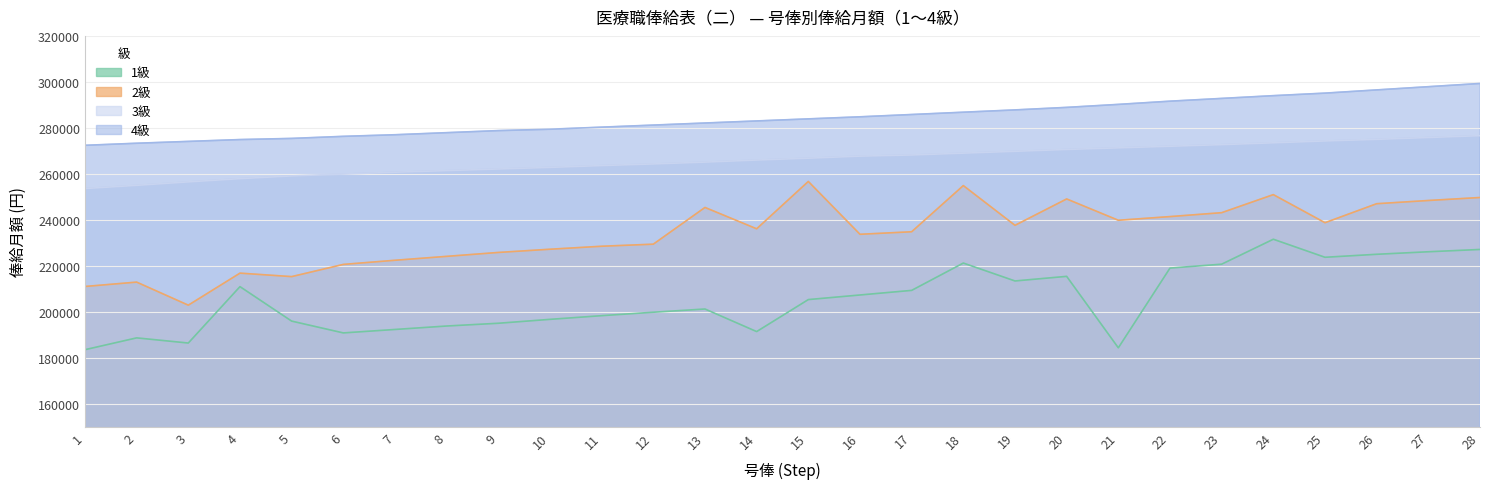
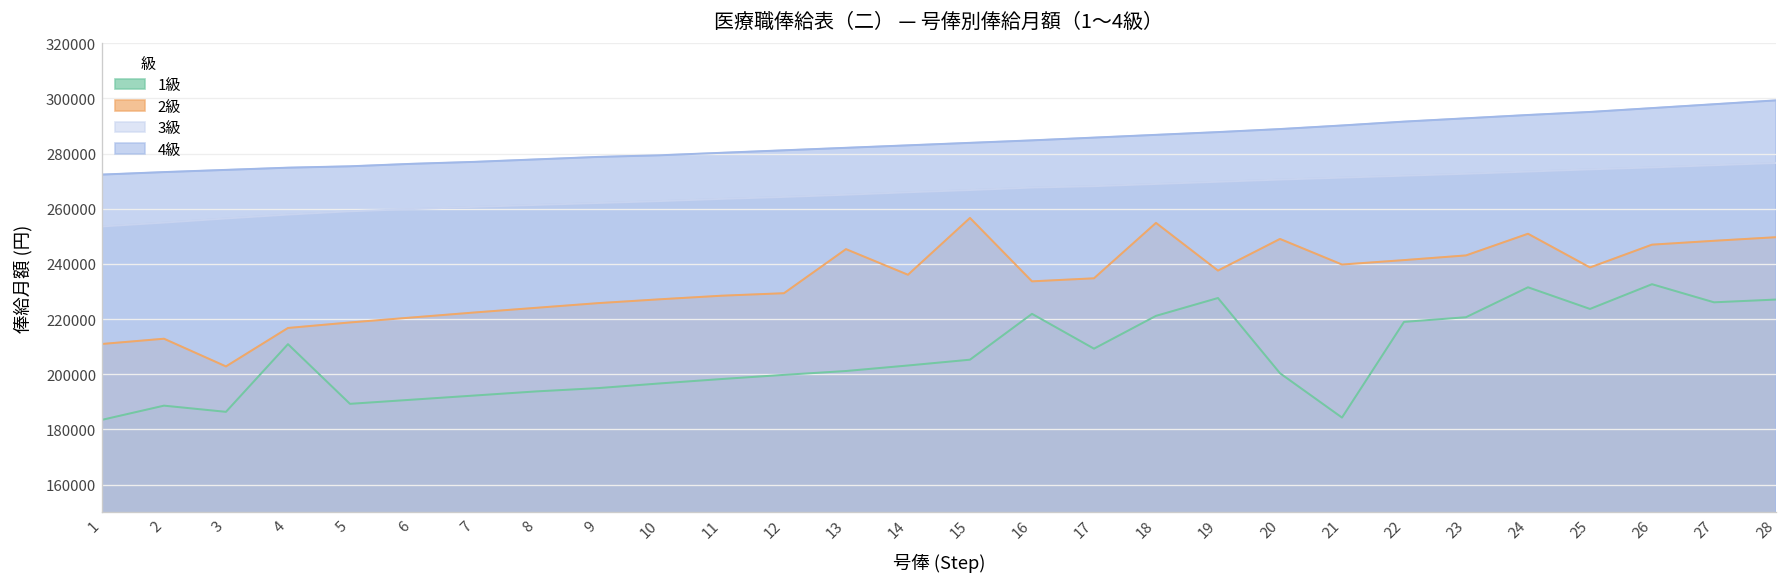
  {
    "1級": {
      "1": 184000,
      "2": 189000,
      "3": 186000,
      "4": 211000,
-     "5": 196000,
+     "5": 189000,
      "6": 191000,
      "7": 192000,
      "8": 194000,
      "9": 195000,
      "10": 197000,
      "11": 198000,
      "12": 200000,
      "13": 201000,
-     "14": 191000,
+     "14": 203000,
      "15": 205000,
-     "16": 207000,
+     "16": 222000,
      "17": 209000,
      "18": 221000,
-     "19": 213000,
-     "20": 215000,
+     "19": 228000,
+     "20": 200000,
      "21": 184000,
      "22": 219000,
      "23": 221000,
      "24": 232000,
      "25": 224000,
-     "26": 225000,
+     "26": 233000,
      "27": 226000,
      "28": 227000
    },
    "2級": {
      "1": 211000,
      "2": 213000,
      "3": 203000,
      "4": 217000,
-     "5": 215000,
+     "5": 219000,
      "6": 221000,
      "7": 222000,
      "8": 224000,
      "9": 226000,
      "10": 227000,
      "11": 229000,
      "12": 229000,
      "13": 245000,
      "14": 236000,
      "15": 257000,
      "16": 234000,
      "17": 235000,
      "18": 255000,
      "19": 238000,
      "20": 249000,
      "21": 240000,
      "22": 241000,
      "23": 243000,
      "24": 251000,
      "25": 239000,
      "26": 247000,
      "27": 248000,
      "28": 250000
    }
  }
